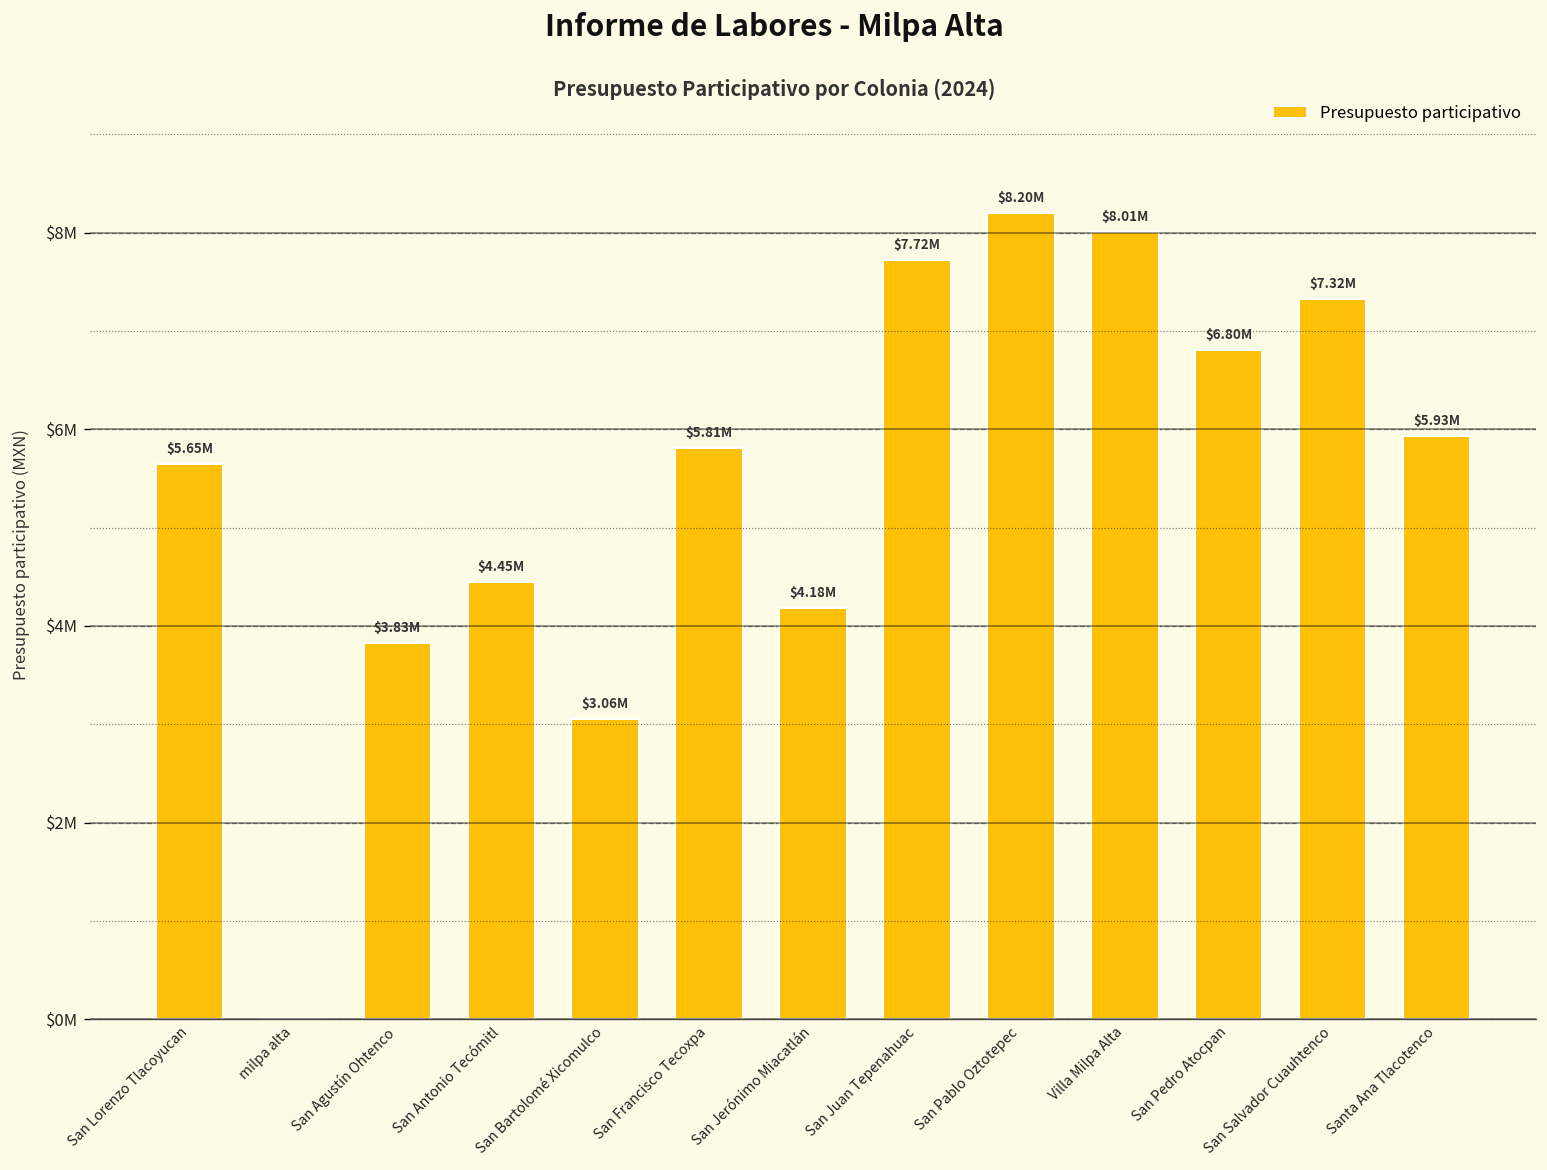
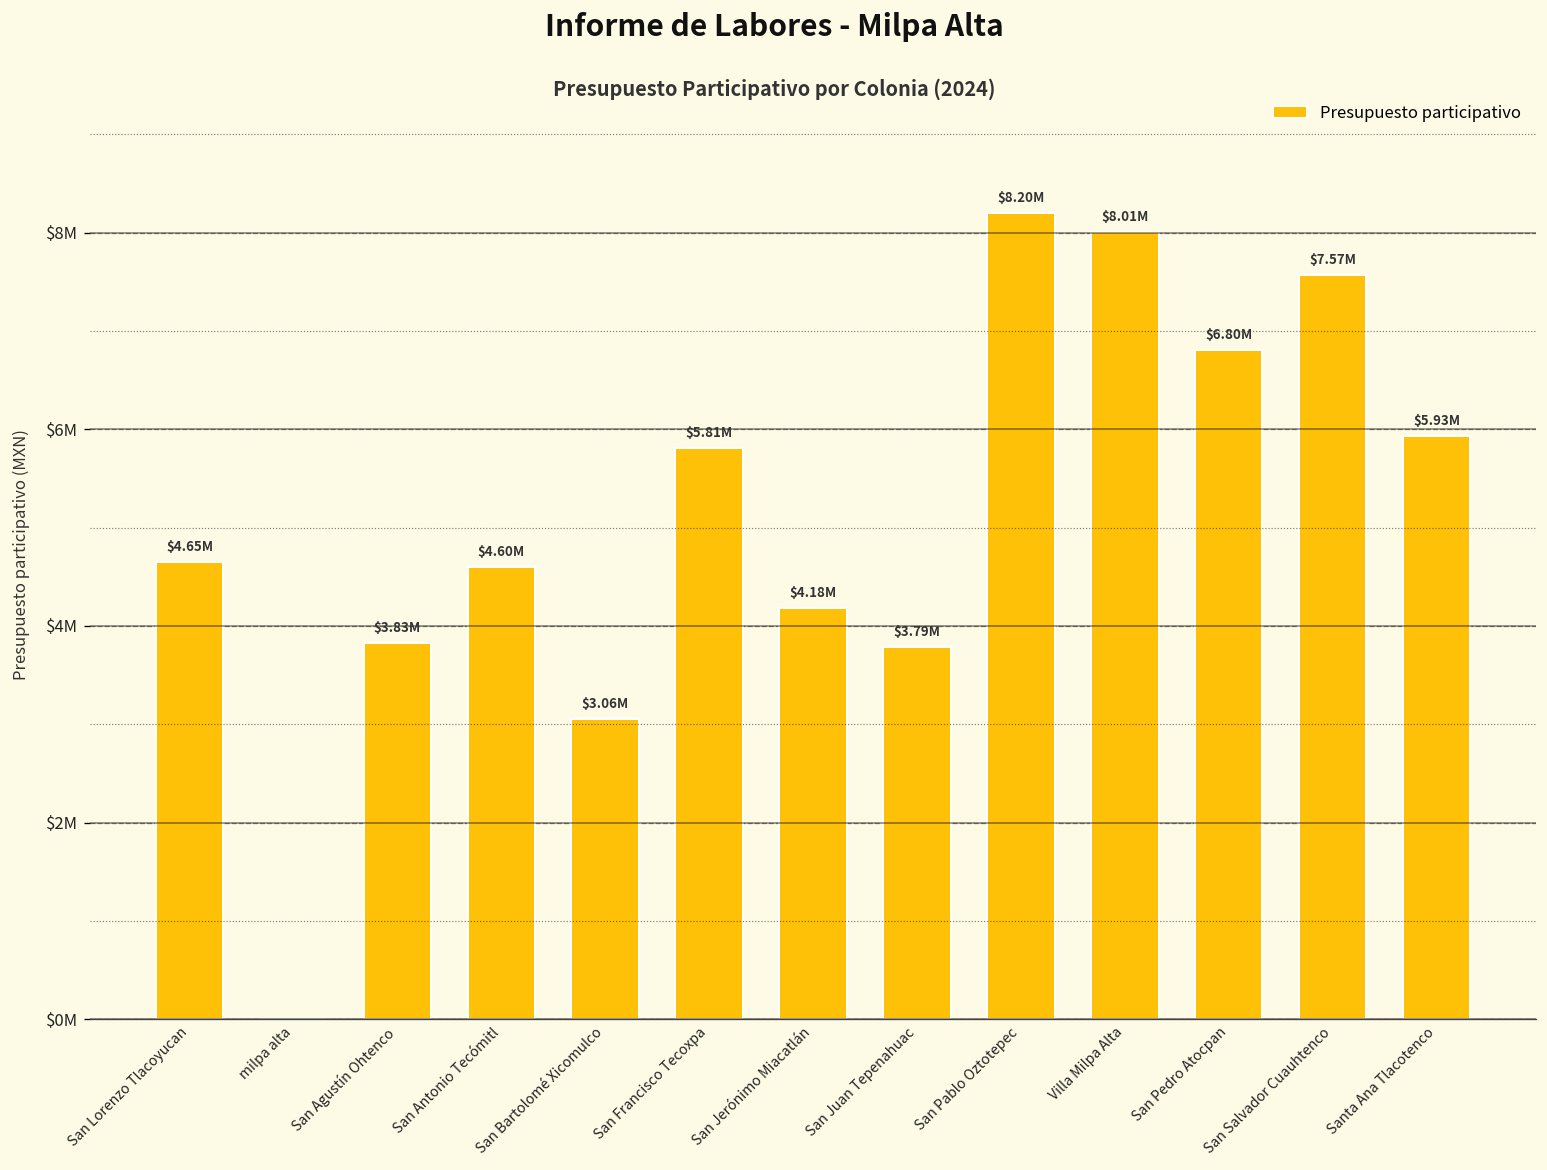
  {
-   "San Lorenzo Tlacoyucan": "$5.65M",
+   "San Lorenzo Tlacoyucan": "$4.65M",
    "San Agustín Ohtenco": "$3.83M",
-   "San Antonio Tecómitl": "$4.45M",
+   "San Antonio Tecómitl": "$4.60M",
    "San Bartolomé Xicomulco": "$3.06M",
    "San Francisco Tecoxpa": "$5.81M",
    "San Jerónimo Miacatlán": "$4.18M",
-   "San Juan Tepenahuac": "$7.72M",
+   "San Juan Tepenahuac": "$3.79M",
    "San Pablo Oztotepec": "$8.20M",
    "Villa Milpa Alta": "$8.01M",
    "San Pedro Atocpan": "$6.80M",
-   "San Salvador Cuauhtenco": "$7.32M",
+   "San Salvador Cuauhtenco": "$7.57M",
    "Santa Ana Tlacotenco": "$5.93M"
  }
